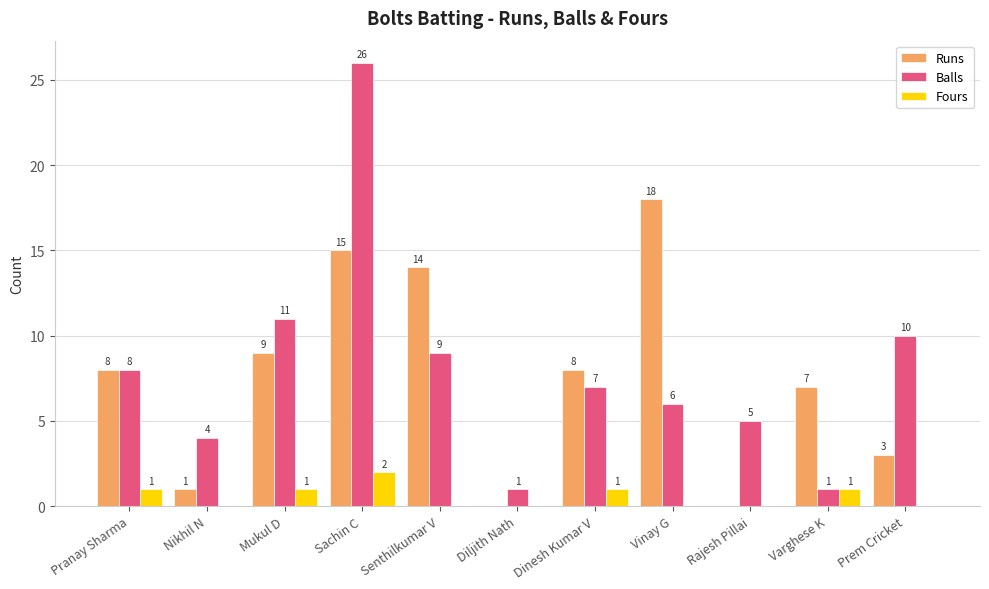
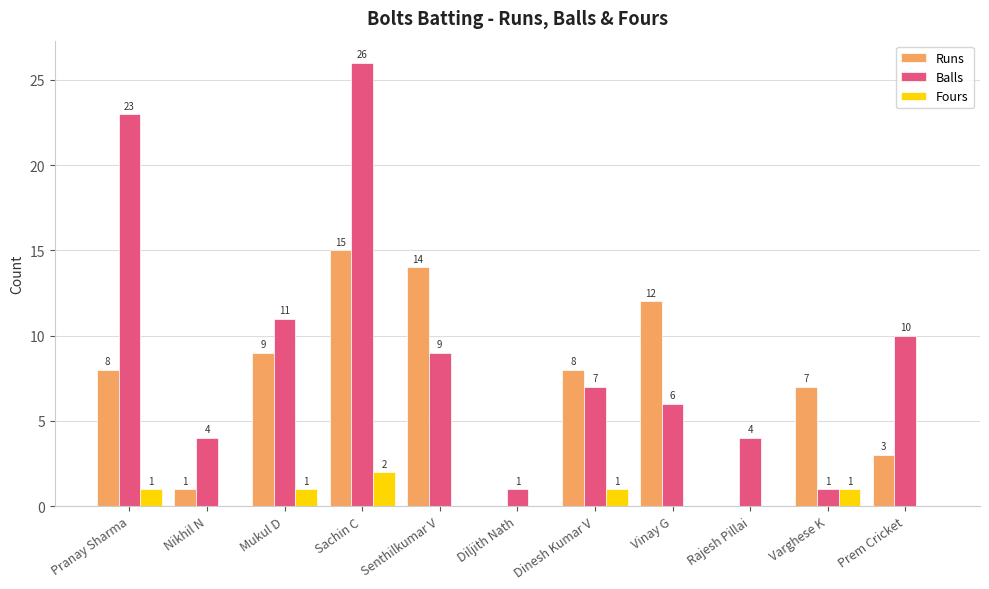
  {
    "Runs": {
      "Pranay Sharma": 8,
      "Nikhil N": 1,
      "Mukul D": 9,
      "Sachin C": 15,
      "Senthilkumar V": 14,
      "Dinesh Kumar V": 8,
-     "Vinay G": 18,
+     "Vinay G": 12,
      "Varghese K": 7,
      "Prem Cricket": 3
    },
    "Balls": {
-     "Pranay Sharma": 8,
+     "Pranay Sharma": 23,
      "Nikhil N": 4,
      "Mukul D": 11,
      "Sachin C": 26,
      "Senthilkumar V": 9,
      "Diljith Nath": 1,
      "Dinesh Kumar V": 7,
      "Vinay G": 6,
-     "Rajesh Pillai": 5,
+     "Rajesh Pillai": 4,
      "Varghese K": 1,
      "Prem Cricket": 10
    },
    "Fours": {
      "Pranay Sharma": 1,
      "Mukul D": 1,
      "Sachin C": 2,
      "Dinesh Kumar V": 1,
      "Varghese K": 1
    }
  }
